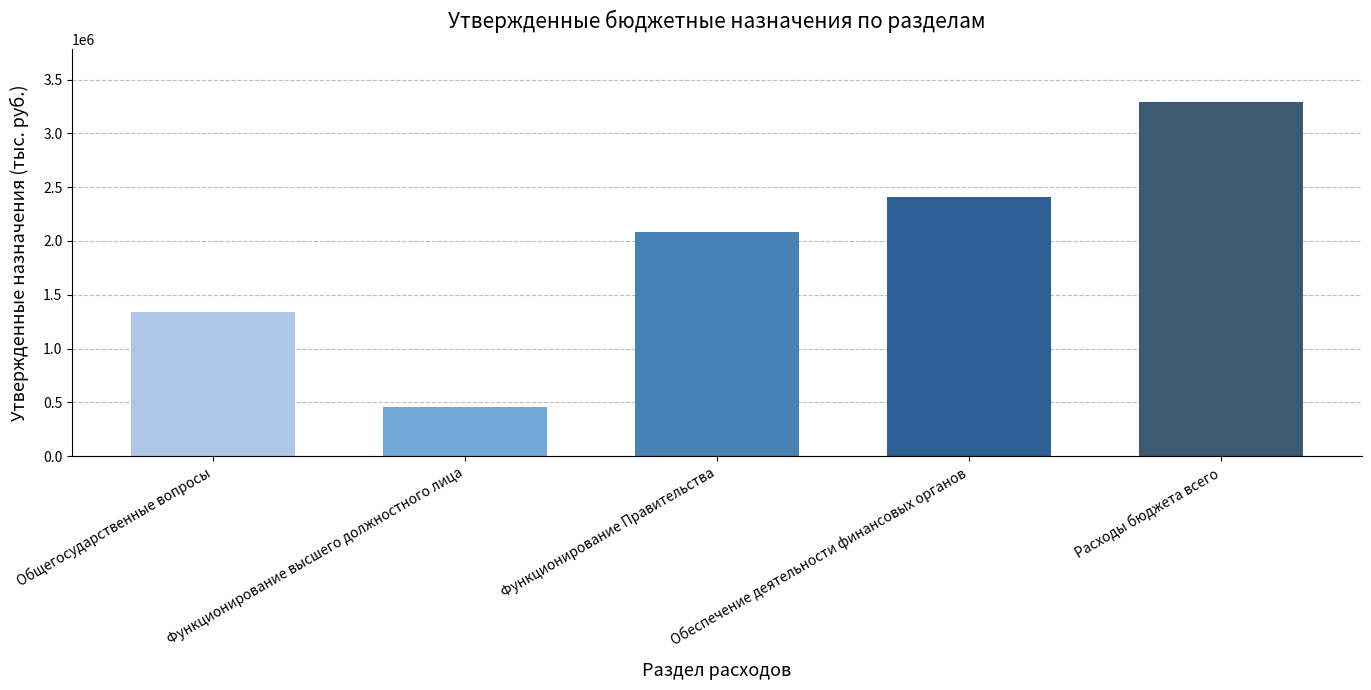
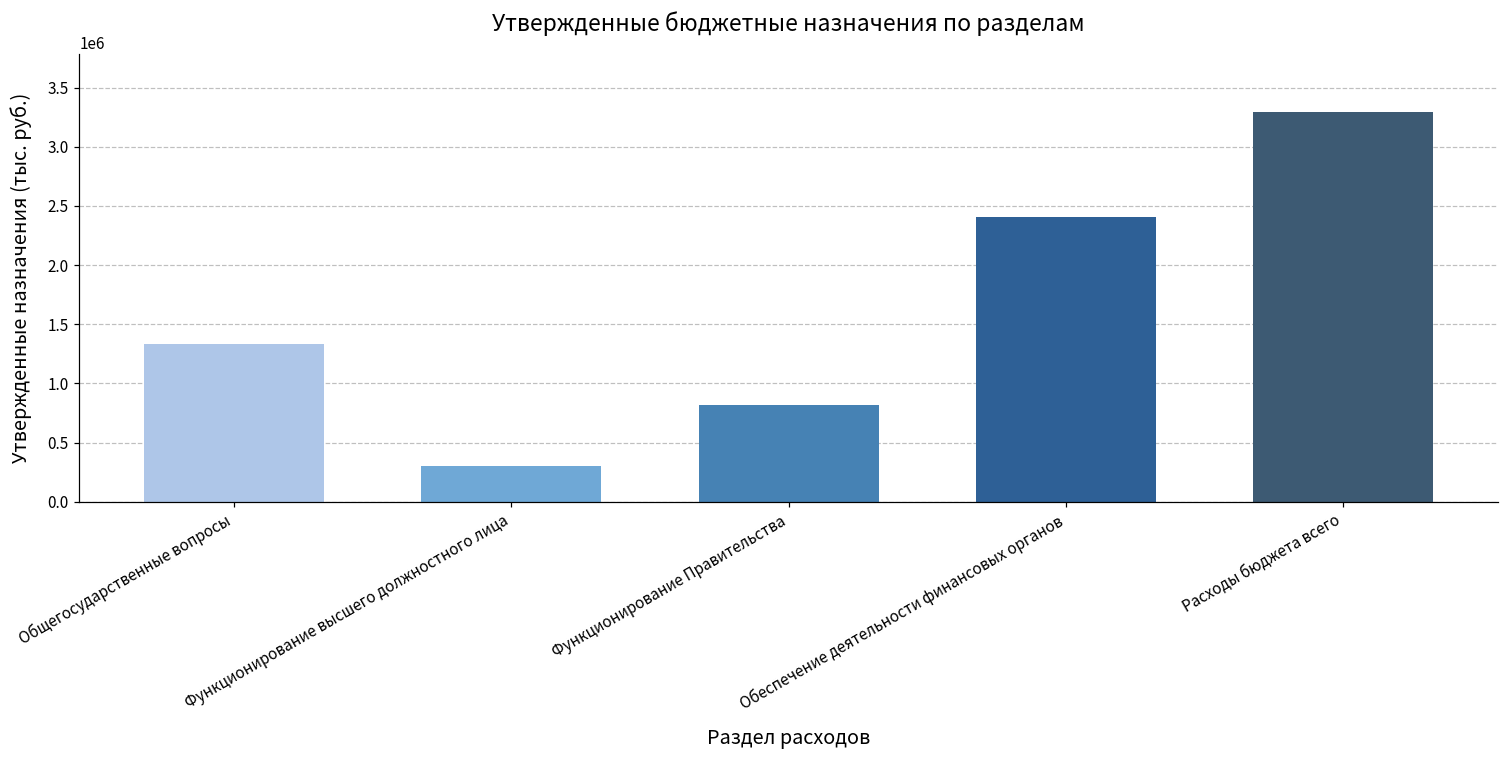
  {
    "Общегосударственные вопросы": 1340000,
-   "Функционирование высшего должностного лица": 450000,
-   "Функционирование Правительства": 2080000,
+   "Функционирование высшего должностного лица": 300000,
+   "Функционирование Правительства": 820000,
    "Обеспечение деятельности финансовых органов": 2410000,
    "Расходы бюджета всего": 3290000
  }
